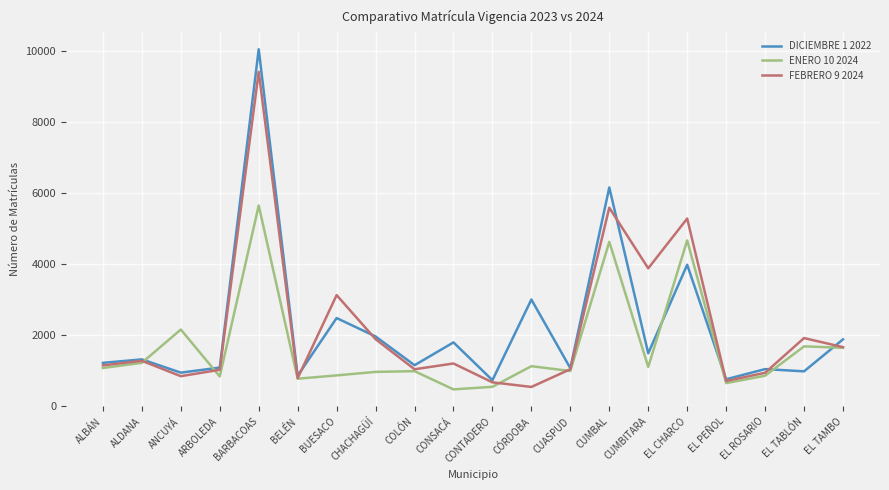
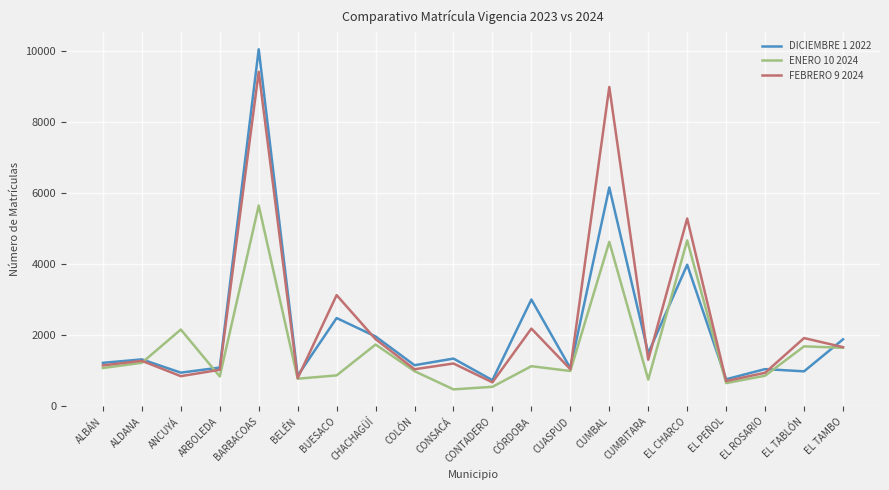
  {
    "DICIEMBRE 1 2022": {
      "ALBÁN": 1200,
      "ANCUYÁ": 900,
      "BARBACOAS": 10000,
      "BUESACO": 2500,
      "CHACHAGÜÍ": 2000,
      "COLÓN": 1200,
-     "CONSACÁ": 1800,
+     "CONSACÁ": 1300,
      "CÓRDOBA": 3000,
      "CUMBAL": 6200,
      "CUMBITARA": 1500,
      "EL CHARCO": 4000,
      "EL ROSARIO": 1000,
      "EL TABLÓN": 1000,
      "EL TAMBO": 1900
    },
    "ENERO 10 2024": {
      "ALBÁN": 1100,
      "ANCUYÁ": 2200,
      "ARBOLEDA": 800,
      "BARBACOAS": 5600,
      "BUESACO": 900,
-     "CHACHAGÜÍ": 1000,
+     "CHACHAGÜÍ": 1700,
      "CONSACÁ": 500,
      "CONTADERO": 500,
      "CÓRDOBA": 1100,
      "CUMBAL": 4600,
-     "CUMBITARA": 1100,
+     "CUMBITARA": 700,
      "EL CHARCO": 4700,
      "EL ROSARIO": 900,
      "EL TABLÓN": 1700
    },
    "FEBRERO 9 2024": {
      "ALBÁN": 1100,
      "ANCUYÁ": 800,
      "BARBACOAS": 9400,
      "BUESACO": 3100,
      "CHACHAGÜÍ": 1900,
      "CONSACÁ": 1200,
-     "CÓRDOBA": 500,
-     "CUMBAL": 5600,
-     "CUMBITARA": 3900,
+     "CÓRDOBA": 2200,
+     "CUMBAL": 9000,
+     "CUMBITARA": 1300,
      "EL CHARCO": 5300,
      "EL ROSARIO": 900,
      "EL TABLÓN": 1900
    }
  }
